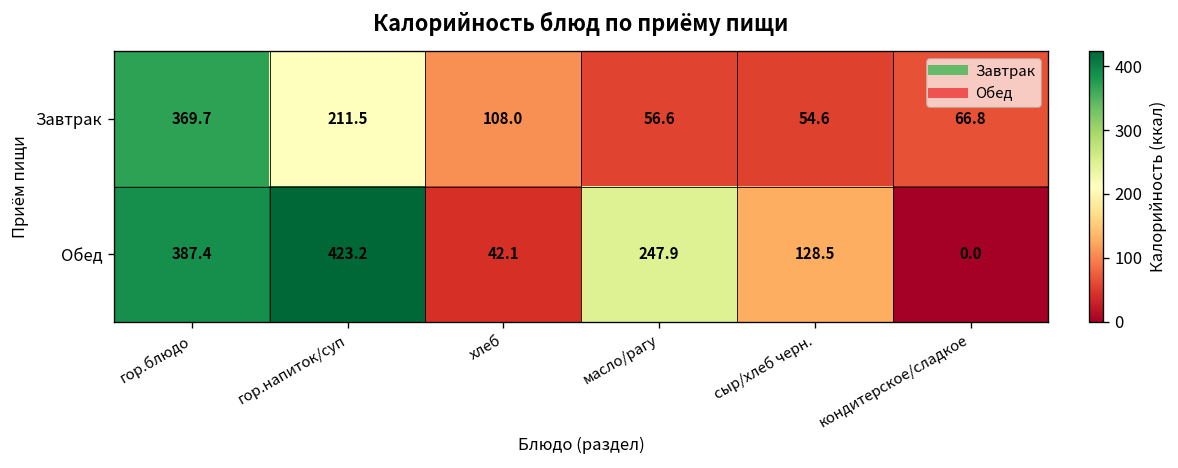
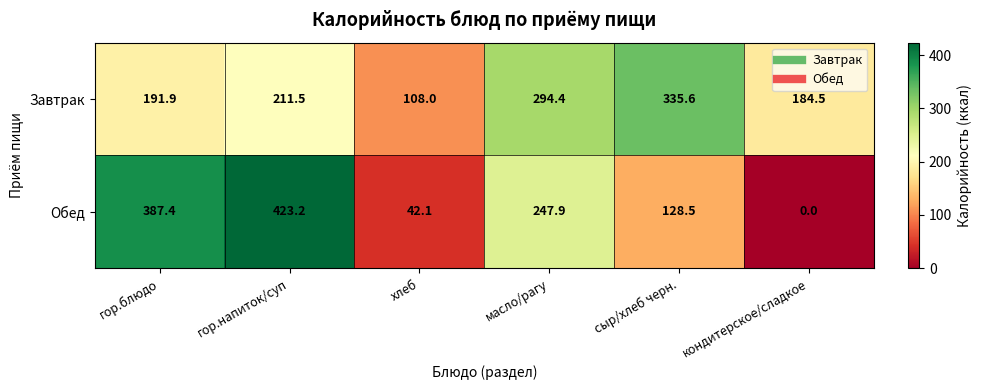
  {
    "Завтрак": {
-     "гор.блюдо": 369.7,
+     "гор.блюдо": 191.9,
      "гор.напиток/суп": 211.5,
      "хлеб": 108.0,
-     "масло/рагу": 56.6,
-     "сыр/хлеб черн.": 54.6,
-     "кондитерское/сладкое": 66.8
+     "масло/рагу": 294.4,
+     "сыр/хлеб черн.": 335.6,
+     "кондитерское/сладкое": 184.5
    },
    "Обед": {
      "гор.блюдо": 387.4,
      "гор.напиток/суп": 423.2,
      "хлеб": 42.1,
      "масло/рагу": 247.9,
      "сыр/хлеб черн.": 128.5,
      "кондитерское/сладкое": 0.0
    }
  }
